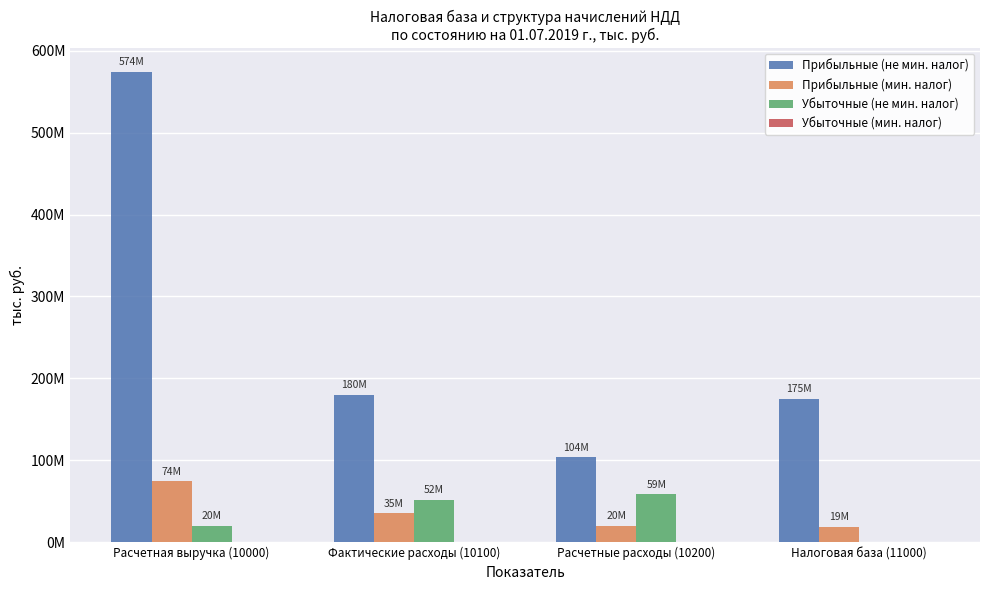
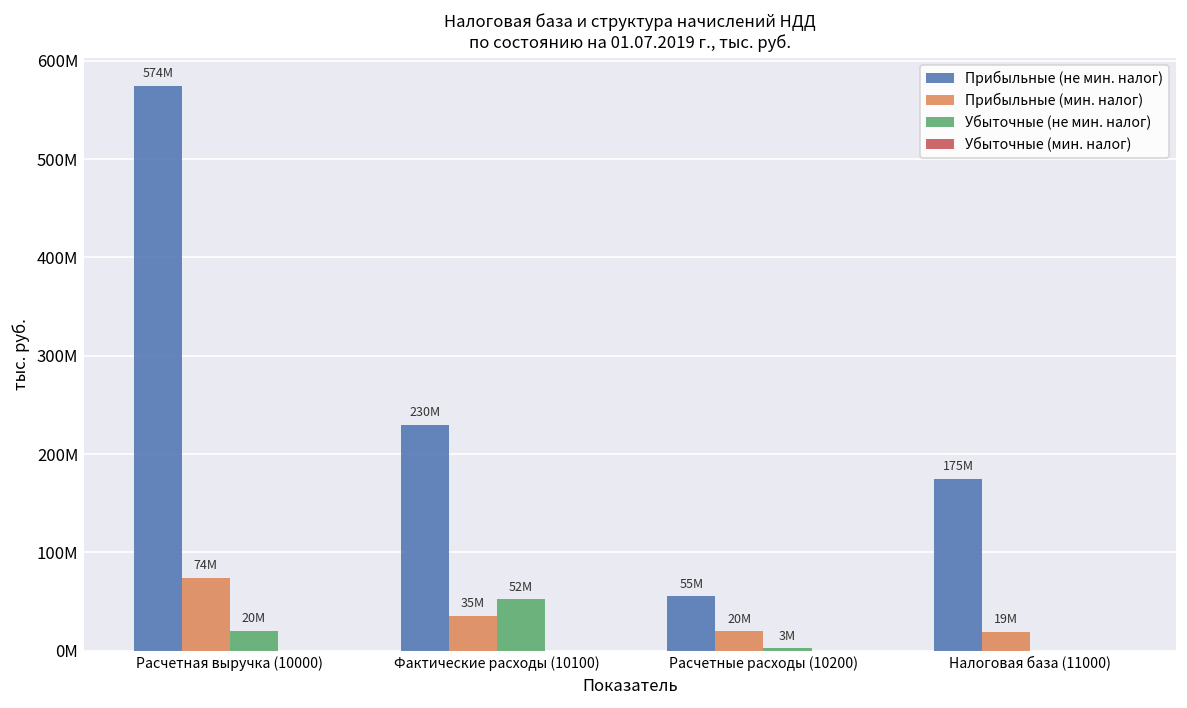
  {
    "Прибыльные (не мин. налог)": {
      "Расчетная выручка (10000)": "574M",
-     "Фактические расходы (10100)": "180M",
-     "Расчетные расходы (10200)": "104M",
+     "Фактические расходы (10100)": "230M",
+     "Расчетные расходы (10200)": "55M",
      "Налоговая база (11000)": "175M"
    },
    "Убыточные (не мин. налог)": {
      "Расчетная выручка (10000)": "20M",
      "Фактические расходы (10100)": "52M",
-     "Расчетные расходы (10200)": "59M"
+     "Расчетные расходы (10200)": "3M"
    }
  }
